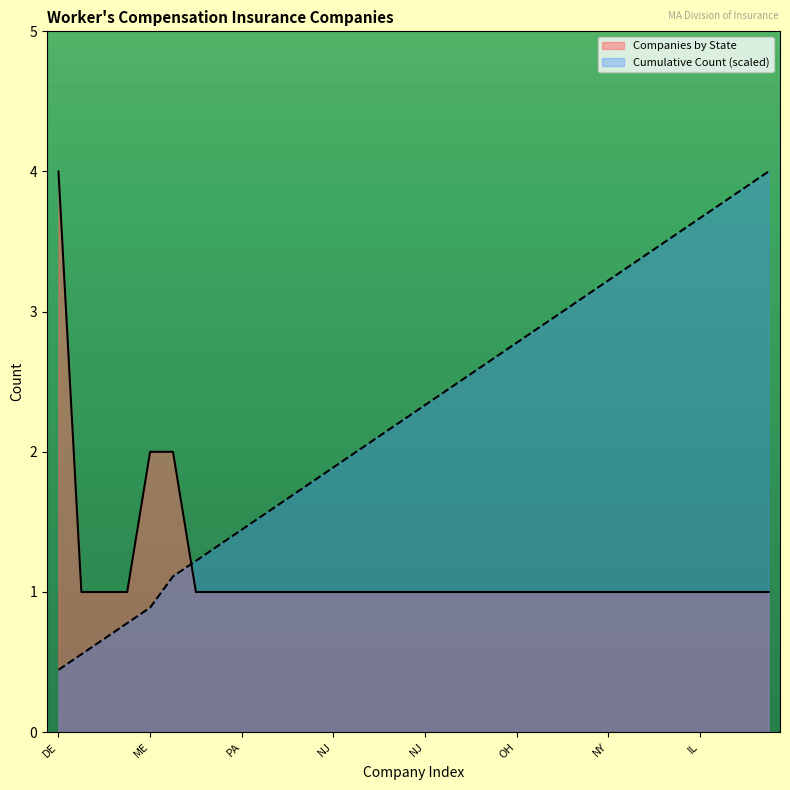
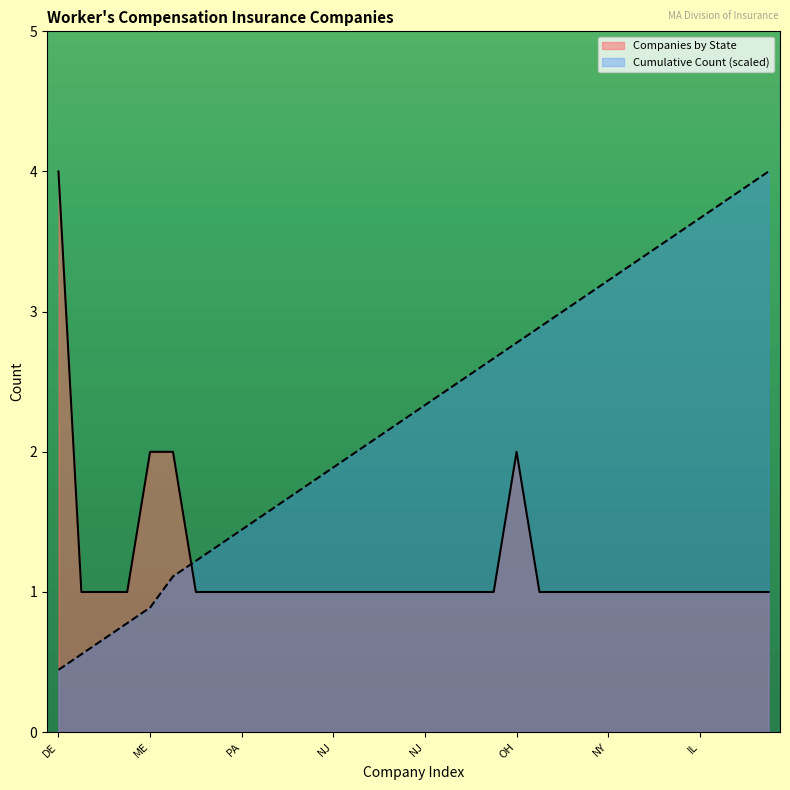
  {
    "Companies by State": {
      "ME": 2,
-     "OH": 1
+     "OH": 2
    },
    "Cumulative Count (scaled)": {
      "ME": 0.89,
      "OH": 2.78
    }
  }
